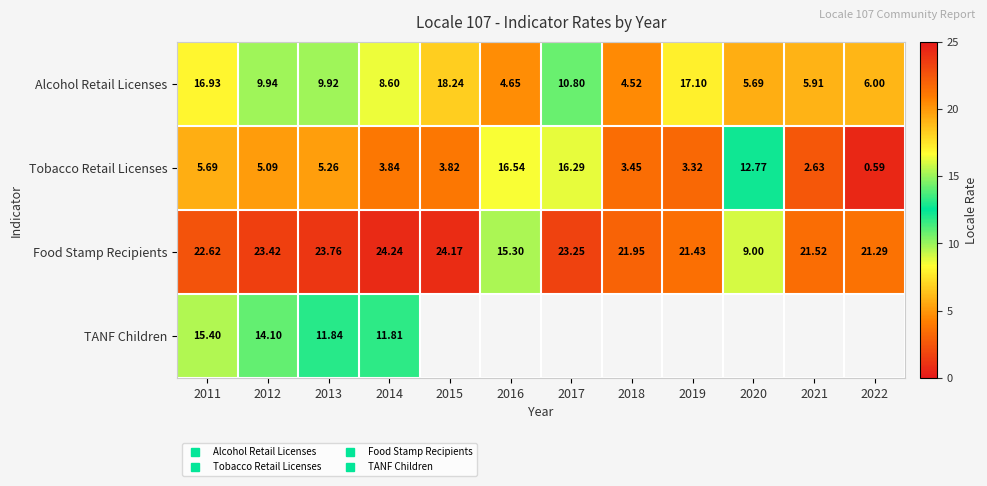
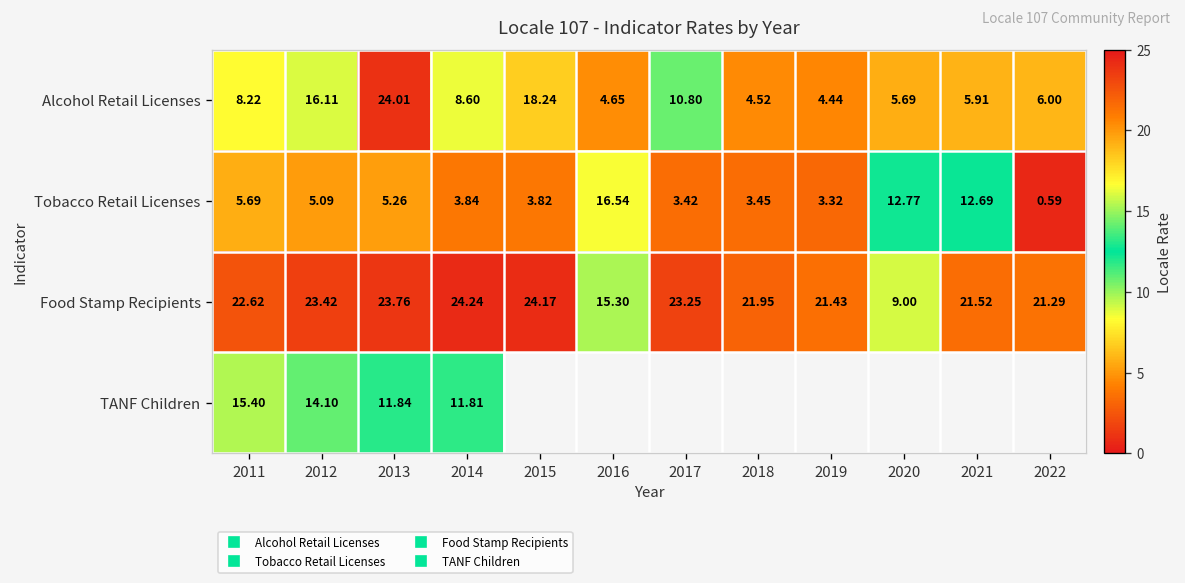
  {
    "Alcohol Retail Licenses": {
-     "2011": 16.93,
-     "2012": 9.94,
-     "2013": 9.92,
+     "2011": 8.22,
+     "2012": 16.11,
+     "2013": 24.01,
      "2014": 8.60,
      "2015": 18.24,
      "2016": 4.65,
      "2017": 10.80,
      "2018": 4.52,
-     "2019": 17.10,
+     "2019": 4.44,
      "2020": 5.69,
      "2021": 5.91,
      "2022": 6.00
    },
    "Tobacco Retail Licenses": {
      "2011": 5.69,
      "2012": 5.09,
      "2013": 5.26,
      "2014": 3.84,
      "2015": 3.82,
      "2016": 16.54,
-     "2017": 16.29,
+     "2017": 3.42,
      "2018": 3.45,
      "2019": 3.32,
      "2020": 12.77,
-     "2021": 2.63,
+     "2021": 12.69,
      "2022": 0.59
    },
    "Food Stamp Recipients": {
      "2011": 22.62,
      "2012": 23.42,
      "2013": 23.76,
      "2014": 24.24,
      "2015": 24.17,
      "2016": 15.30,
      "2017": 23.25,
      "2018": 21.95,
      "2019": 21.43,
      "2020": 9.00,
      "2021": 21.52,
      "2022": 21.29
    },
    "TANF Children": {
      "2011": 15.40,
      "2012": 14.10,
      "2013": 11.84,
      "2014": 11.81
    }
  }
